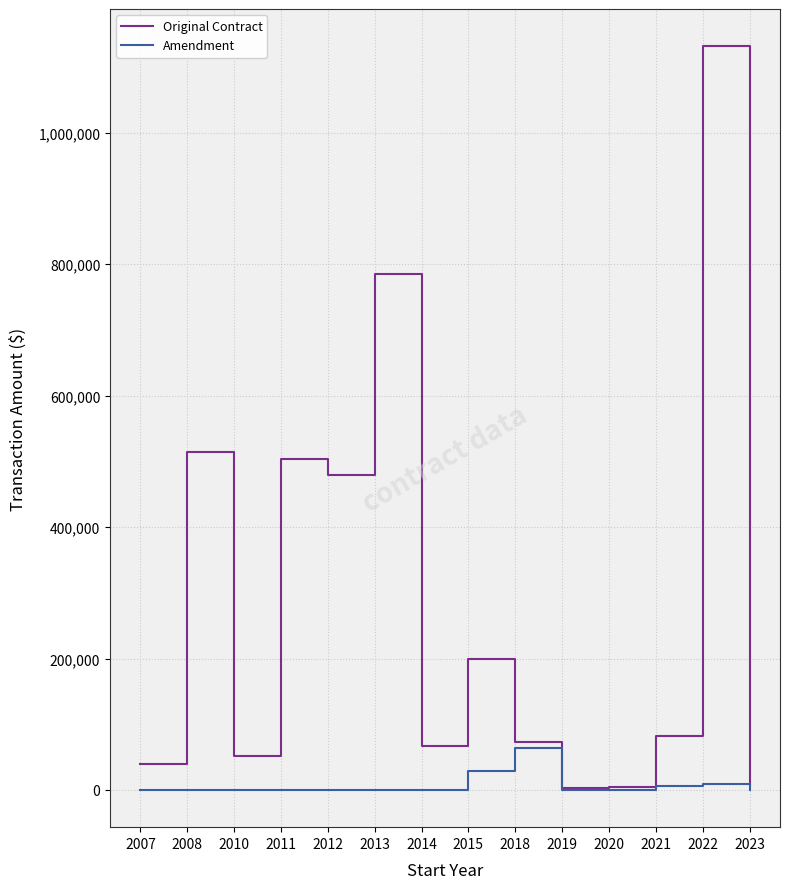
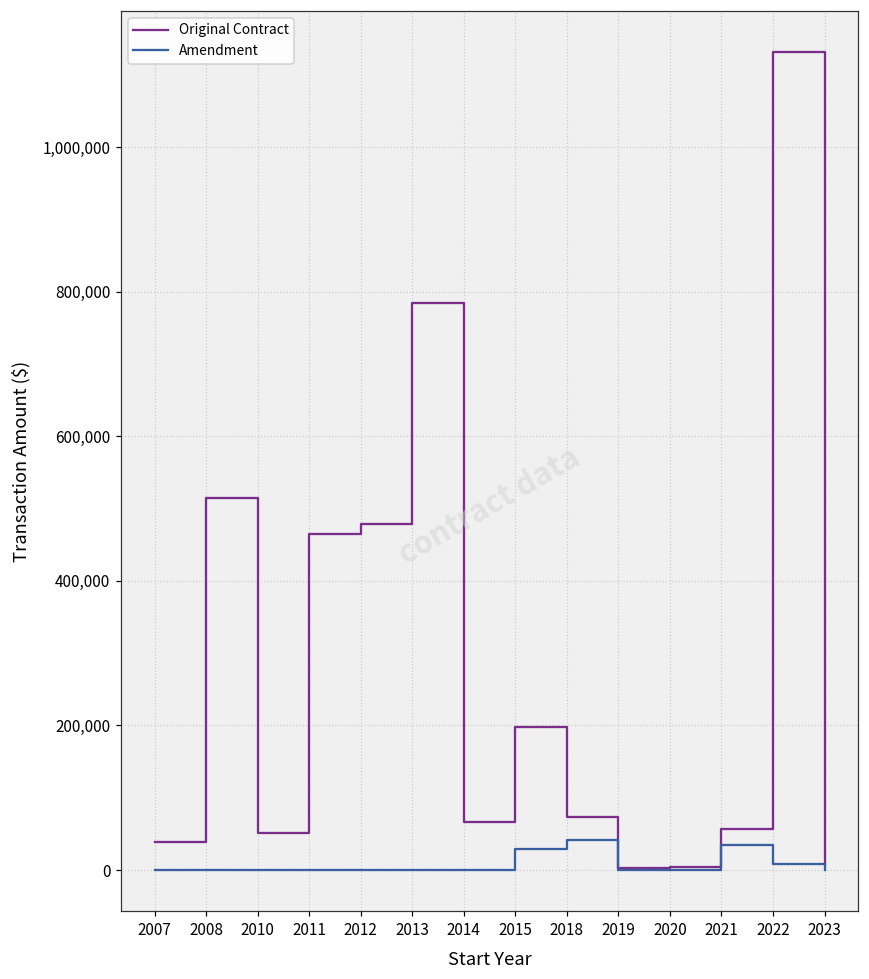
  {
    "Original Contract": {
      "2007": "40,000",
      "2008": "510,000",
      "2010": "50,000",
-     "2011": "500,000",
+     "2011": "470,000",
      "2012": "480,000",
      "2013": "780,000",
      "2014": "70,000",
      "2015": "200,000",
      "2018": "70,000",
      "2020": "0",
-     "2021": "80,000",
+     "2021": "60,000",
      "2022": "1,130,000",
      "2023": "10,000"
    },
    "Amendment": {
      "2007": "0",
      "2008": "0",
      "2010": "0",
      "2011": "0",
      "2012": "0",
      "2013": "0",
      "2014": "0",
      "2015": "30,000",
-     "2018": "60,000",
+     "2018": "40,000",
      "2020": "0",
-     "2021": "10,000",
+     "2021": "30,000",
      "2022": "10,000",
      "2023": "0"
    }
  }
